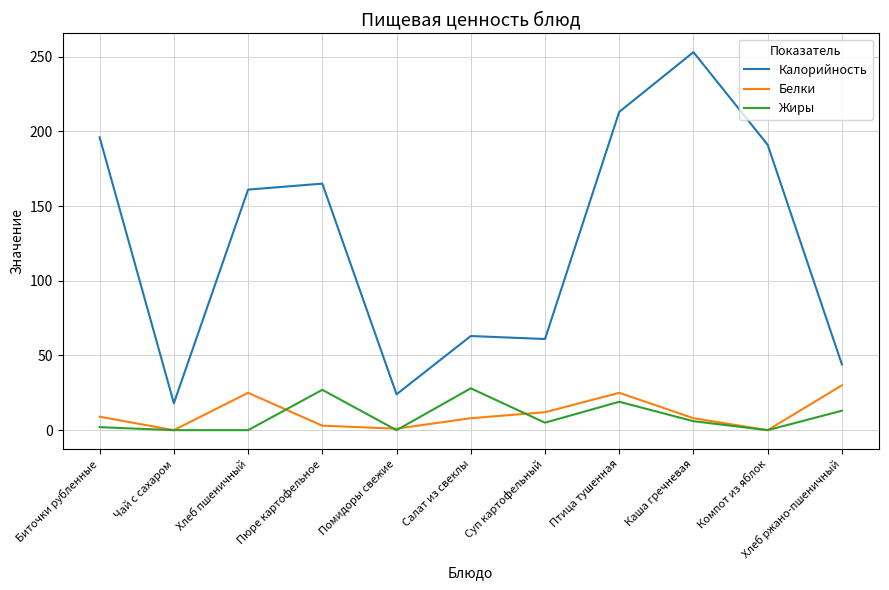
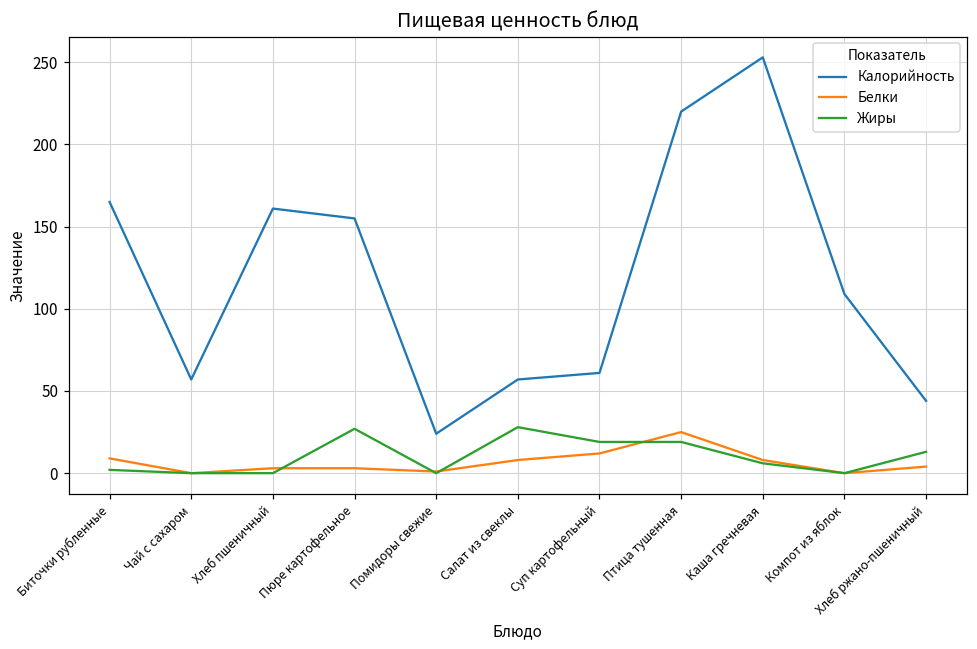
  {
    "Калорийность": {
-     "Биточки рубленные": 196,
-     "Чай с сахаром": 18,
+     "Биточки рубленные": 165,
+     "Чай с сахаром": 57,
      "Хлеб пшеничный": 161,
-     "Пюре картофельное": 165,
+     "Пюре картофельное": 155,
      "Помидоры свежие": 24,
-     "Салат из свеклы": 63,
+     "Салат из свеклы": 57,
      "Суп картофельный": 61,
-     "Птица тушенная": 213,
+     "Птица тушенная": 220,
      "Каша гречневая": 253,
-     "Компот из яблок": 191,
+     "Компот из яблок": 109,
      "Хлеб ржано-пшеничный": 44
    },
    "Белки": {
      "Биточки рубленные": 9,
-     "Хлеб пшеничный": 25,
+     "Хлеб пшеничный": 3,
      "Пюре картофельное": 3,
      "Салат из свеклы": 8,
      "Суп картофельный": 12,
      "Птица тушенная": 25,
      "Каша гречневая": 8,
-     "Хлеб ржано-пшеничный": 30
+     "Хлеб ржано-пшеничный": 4
    },
    "Жиры": {
      "Биточки рубленные": 2,
      "Хлеб пшеничный": 0,
      "Пюре картофельное": 27,
      "Салат из свеклы": 28,
-     "Суп картофельный": 5,
+     "Суп картофельный": 19,
      "Птица тушенная": 19,
      "Каша гречневая": 6,
      "Хлеб ржано-пшеничный": 13
    }
  }
